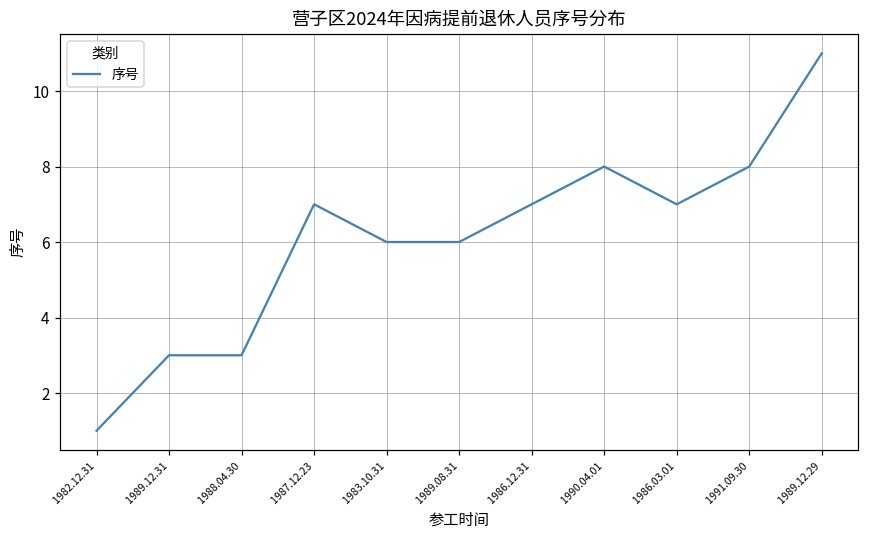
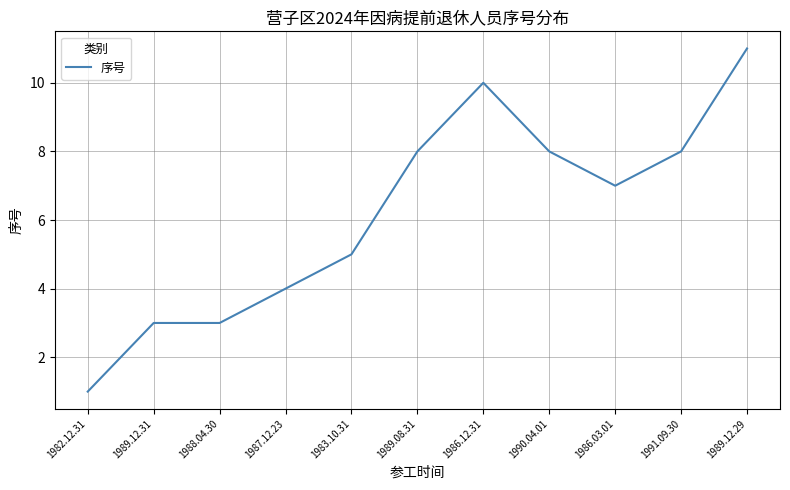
  {
    "1982.12.31": 1,
    "1989.12.31": 3,
    "1988.04.30": 3,
-   "1987.12.23": 7,
-   "1983.10.31": 6,
-   "1989.08.31": 6,
-   "1986.12.31": 7,
+   "1987.12.23": 4,
+   "1983.10.31": 5,
+   "1989.08.31": 8,
+   "1986.12.31": 10,
    "1990.04.01": 8,
    "1986.03.01": 7,
    "1991.09.30": 8,
    "1989.12.29": 11
  }
